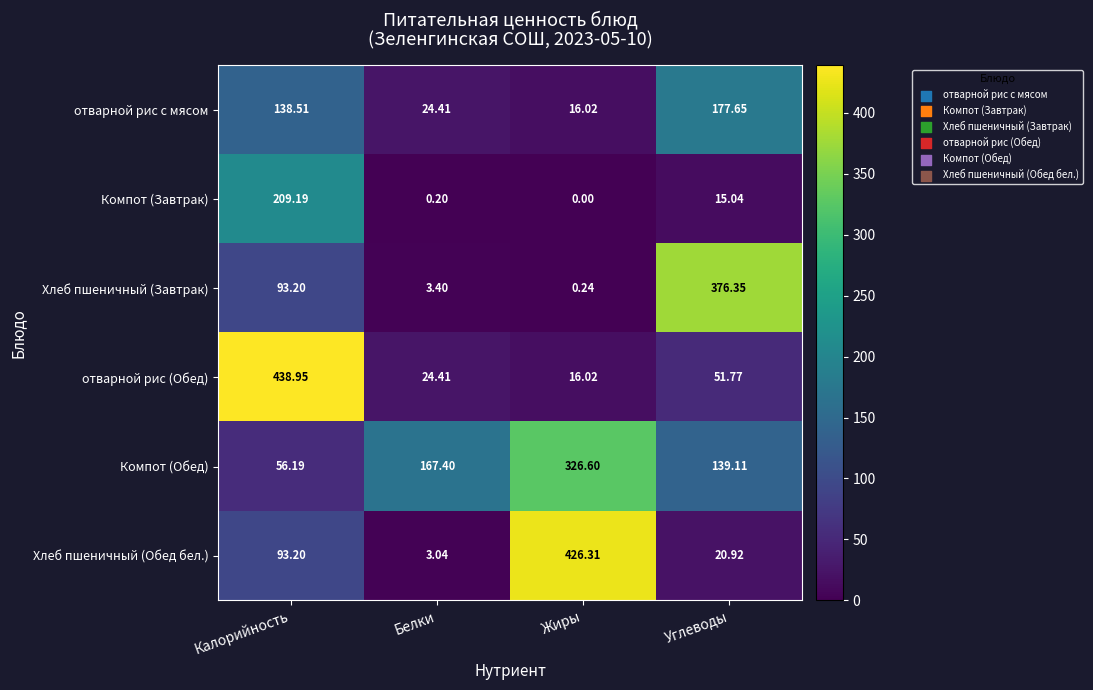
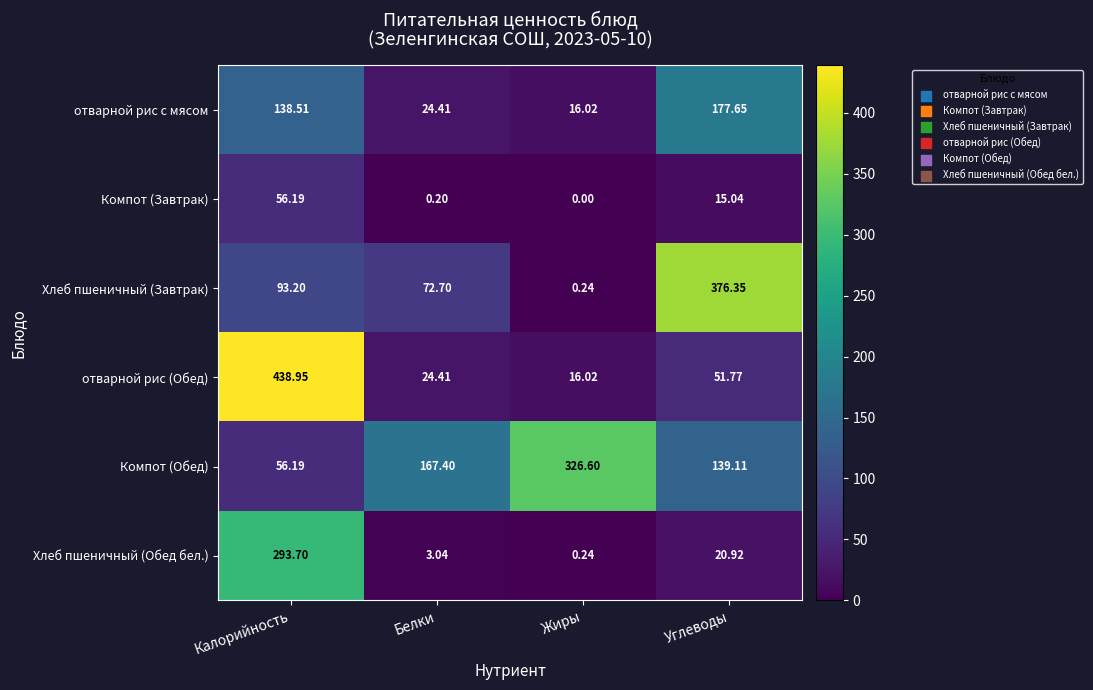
  {
    "отварной рис с мясом": {
      "Калорийность": 138.51,
      "Белки": 24.41,
      "Жиры": 16.02,
      "Углеводы": 177.65
    },
    "Компот (Завтрак)": {
-     "Калорийность": 209.19,
+     "Калорийность": 56.19,
      "Белки": 0.20,
      "Жиры": 0.00,
      "Углеводы": 15.04
    },
    "Хлеб пшеничный (Завтрак)": {
      "Калорийность": 93.20,
-     "Белки": 3.40,
+     "Белки": 72.70,
      "Жиры": 0.24,
      "Углеводы": 376.35
    },
    "отварной рис (Обед)": {
      "Калорийность": 438.95,
      "Белки": 24.41,
      "Жиры": 16.02,
      "Углеводы": 51.77
    },
    "Компот (Обед)": {
      "Калорийность": 56.19,
      "Белки": 167.40,
      "Жиры": 326.60,
      "Углеводы": 139.11
    },
    "Хлеб пшеничный (Обед бел.)": {
-     "Калорийность": 93.20,
+     "Калорийность": 293.70,
      "Белки": 3.04,
-     "Жиры": 426.31,
+     "Жиры": 0.24,
      "Углеводы": 20.92
    }
  }
